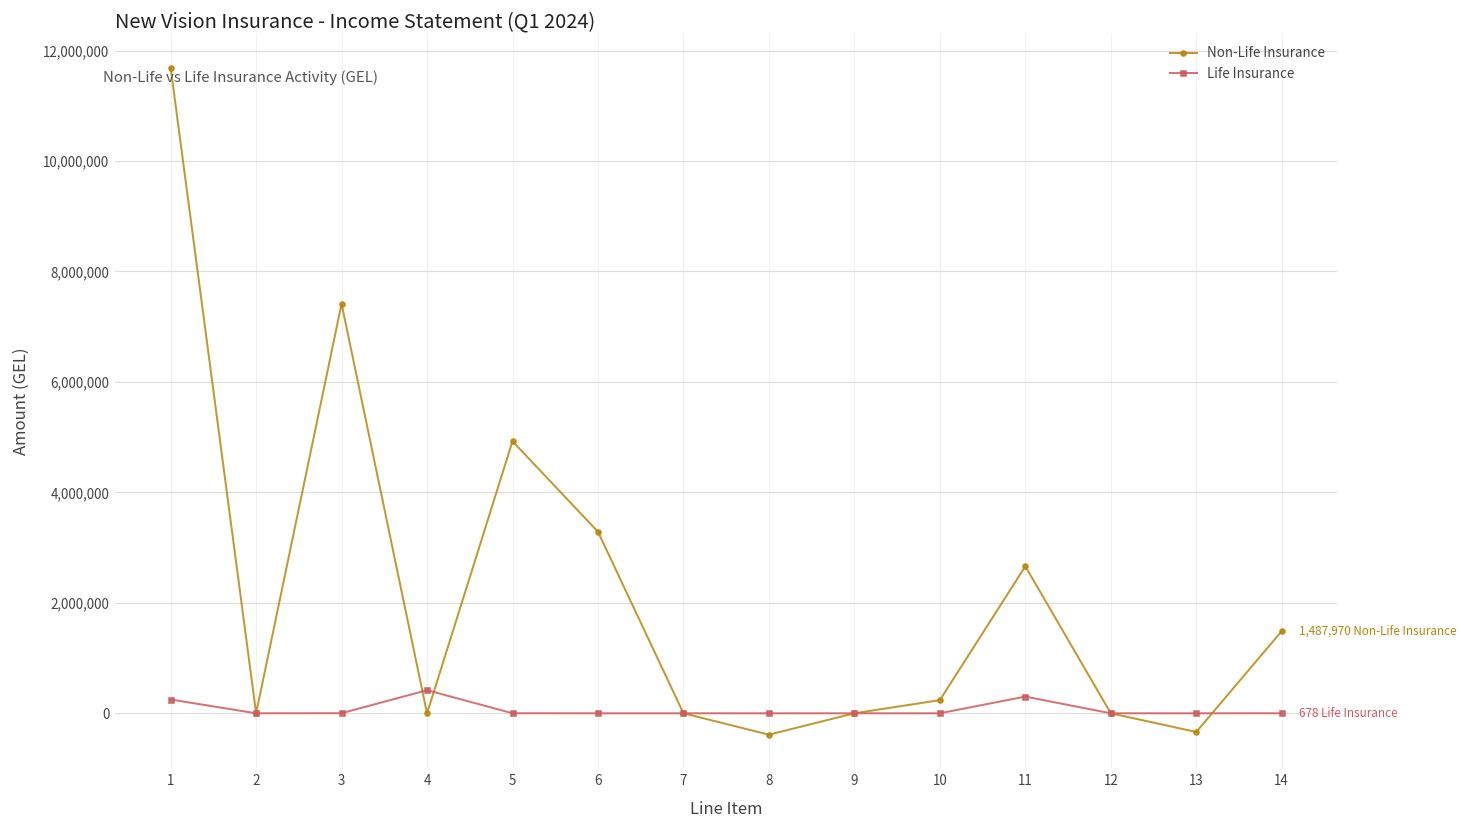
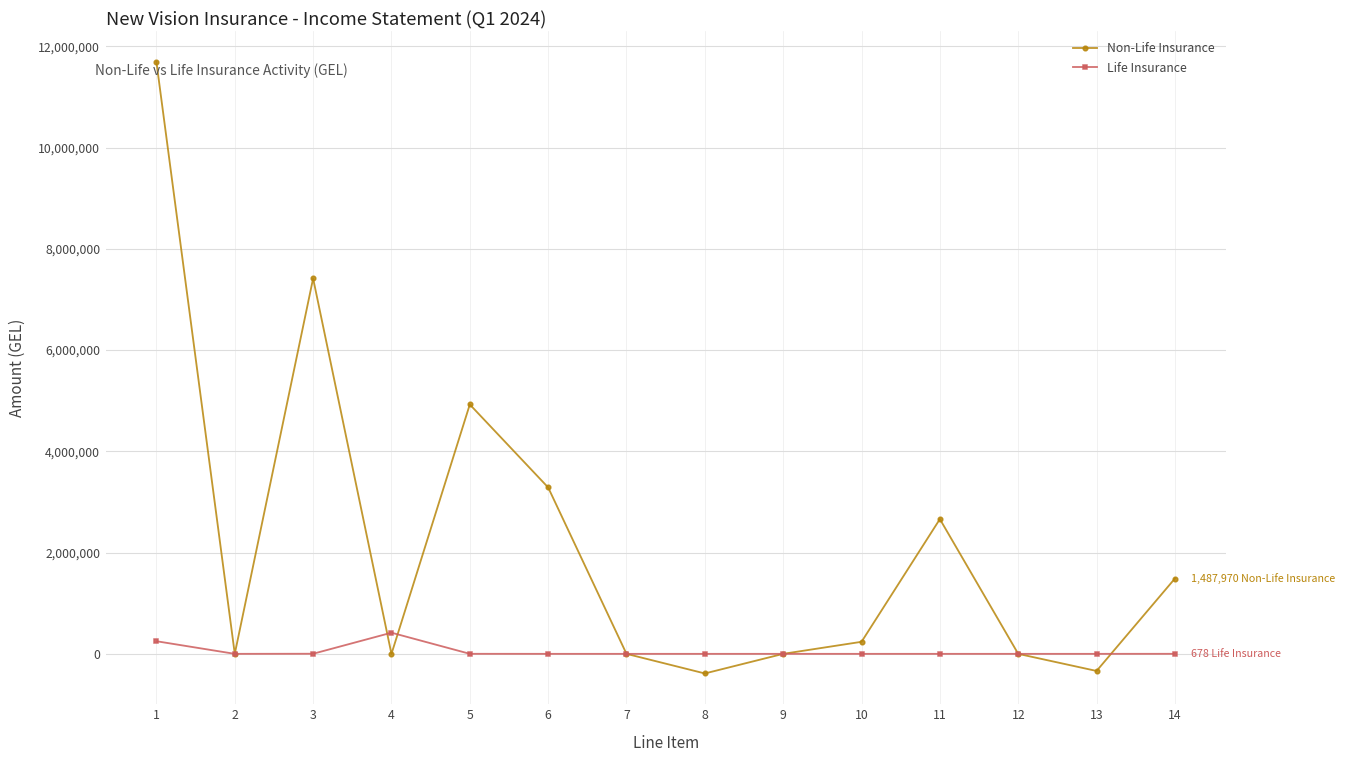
  {
    "Non-Life Insurance": {
      "14": "1,487,970"
    },
    "Life Insurance": {
      "1": "200,000",
      "3": "0",
      "4": "400,000",
      "5": "0",
      "6": "0",
      "8": "0",
      "10": "0",
-     "11": "300,000",
+     "11": "0",
      "13": "0"
    }
  }
